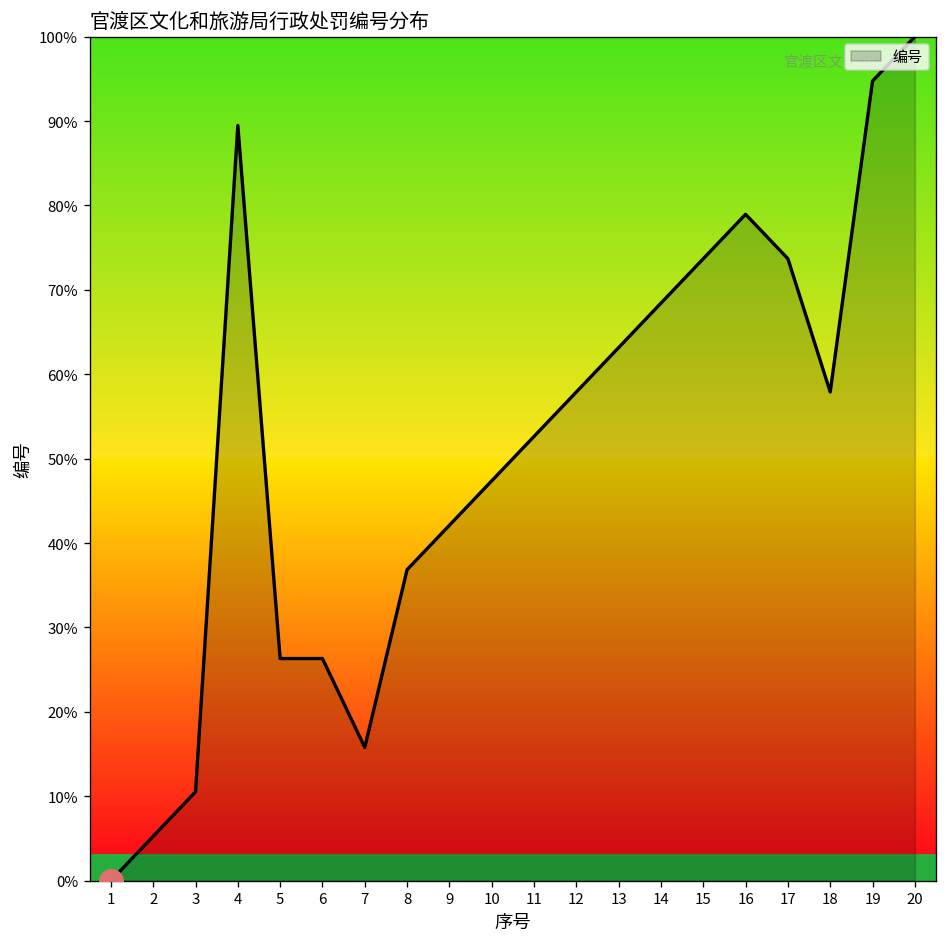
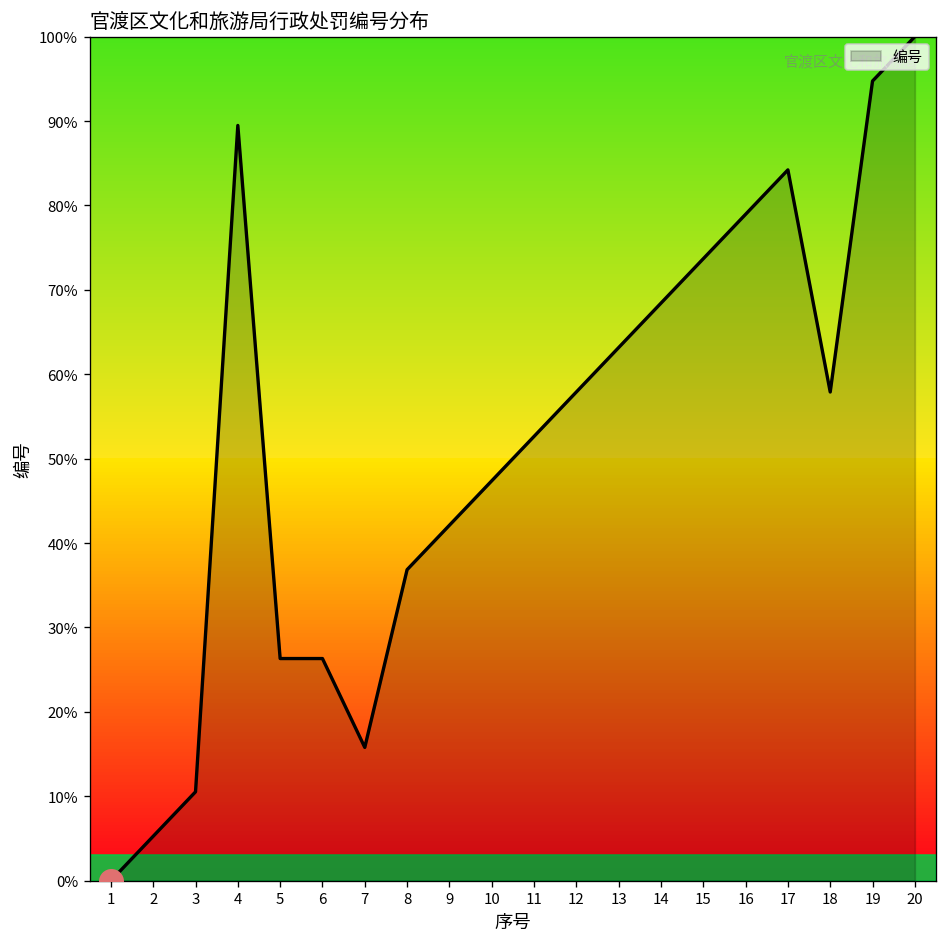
  {
    "编号": {
      "2": "5%",
      "3": "11%",
      "4": "89%",
      "5": "26%",
      "6": "26%",
      "7": "16%",
      "8": "37%",
      "9": "42%",
      "10": "47%",
      "11": "53%",
      "12": "58%",
      "13": "63%",
      "14": "68%",
      "15": "74%",
      "16": "79%",
-     "17": "74%",
+     "17": "84%",
      "18": "58%",
      "19": "95%",
      "20": "100%"
    }
  }
